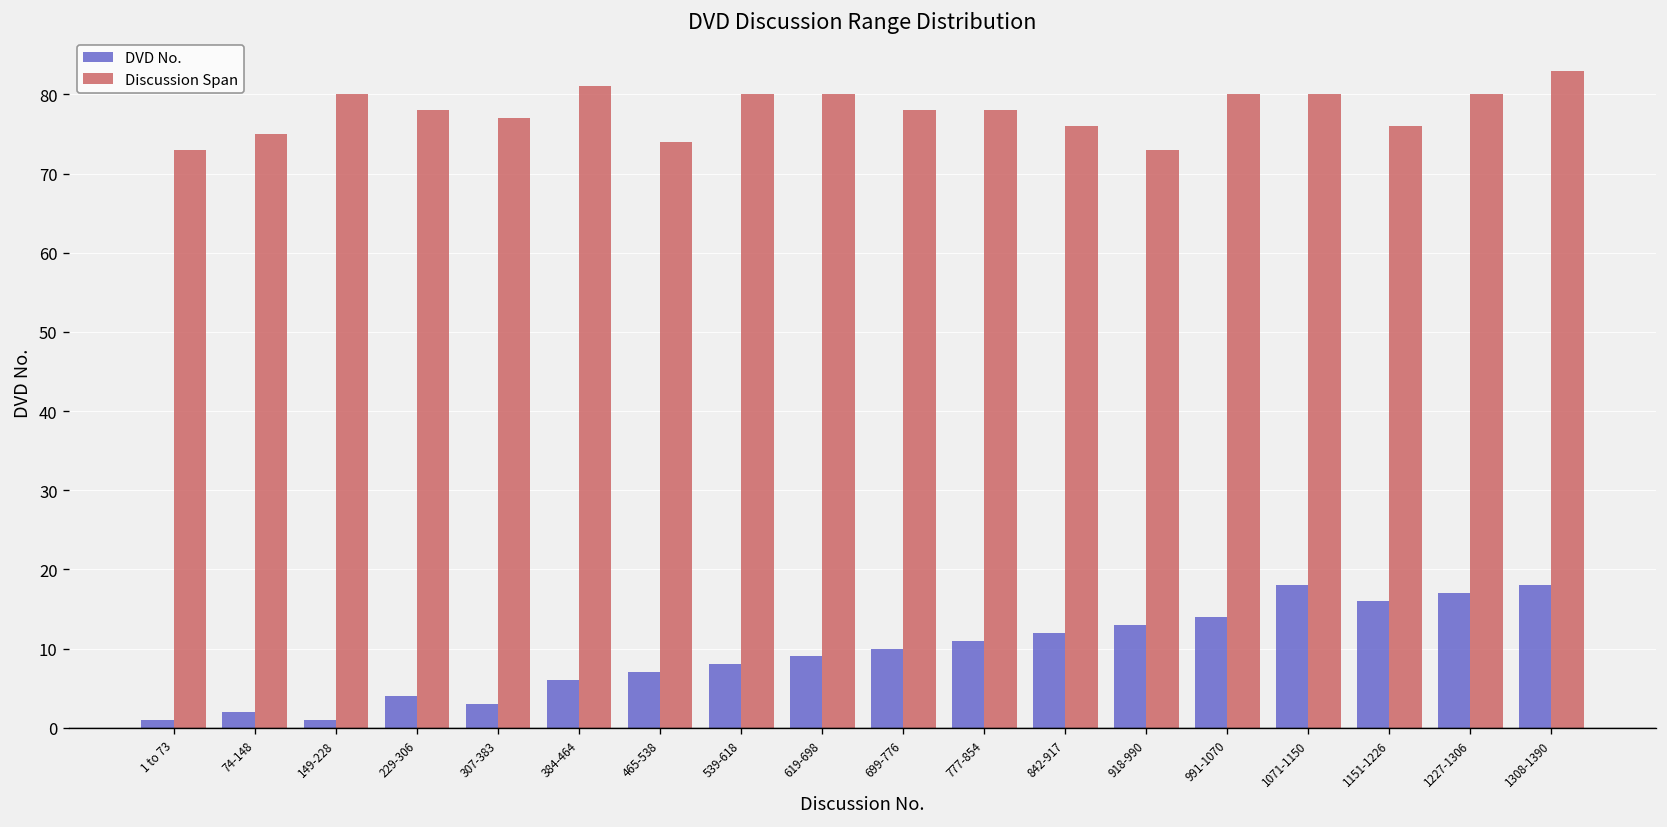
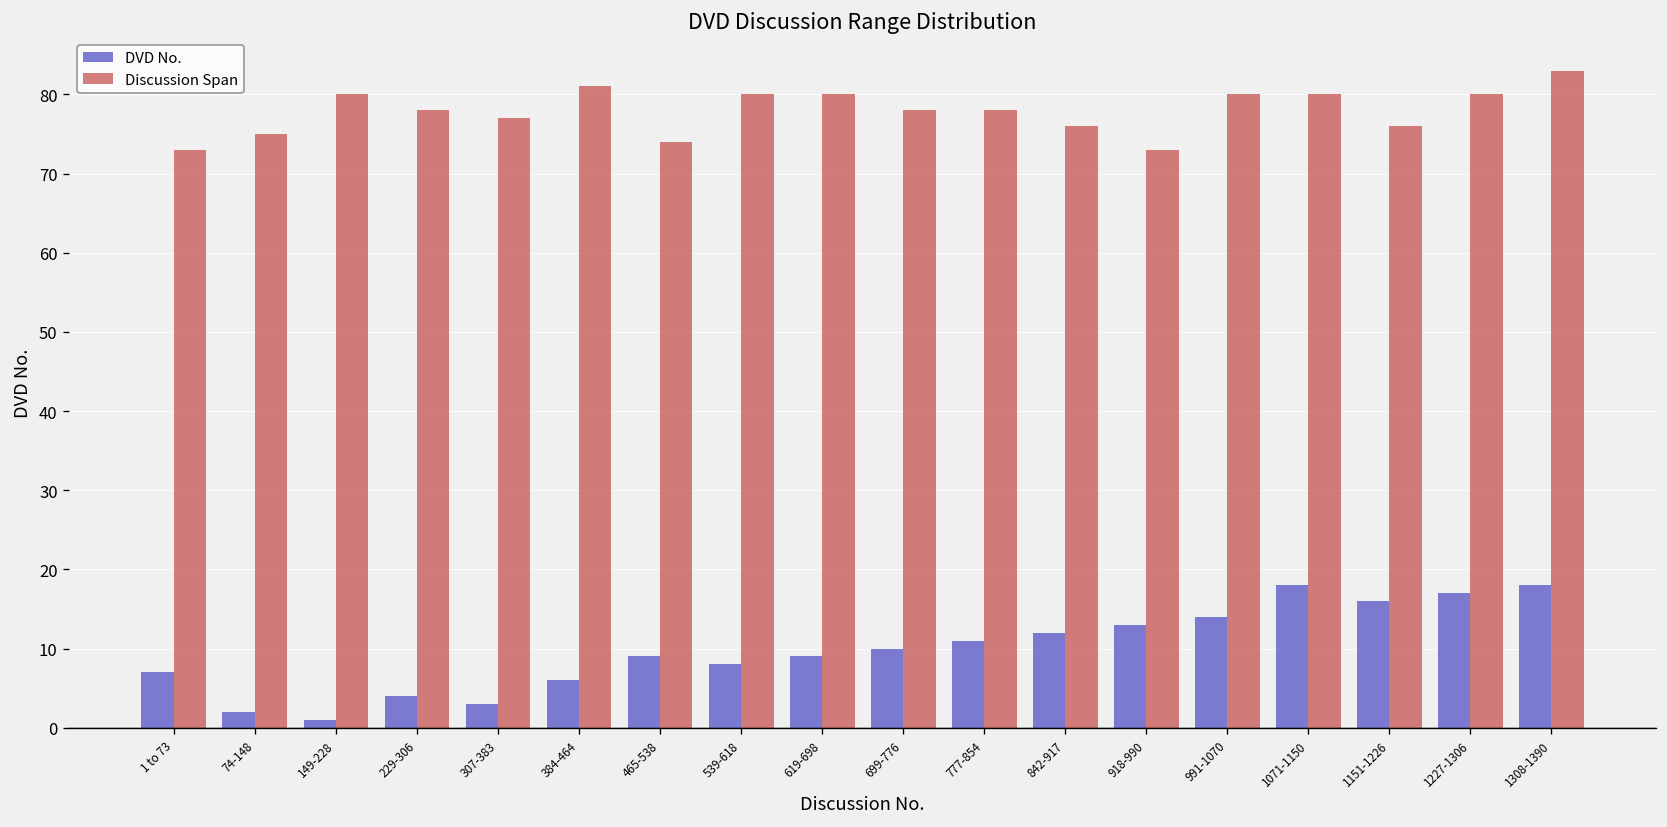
  {
    "DVD No.": {
-     "1 to 73": 1,
+     "1 to 73": 7,
      "74-148": 2,
      "149-228": 1,
      "229-306": 4,
      "307-383": 3,
      "384-464": 6,
-     "465-538": 7,
+     "465-538": 9,
      "539-618": 8,
      "619-698": 9,
      "699-776": 10,
      "777-854": 11,
      "842-917": 12,
      "918-990": 13,
      "991-1070": 14,
      "1071-1150": 18,
      "1151-1226": 16,
      "1227-1306": 17,
      "1308-1390": 18
    },
    "Discussion Span": {
      "1 to 73": 73,
      "74-148": 75,
      "149-228": 80,
      "229-306": 78,
      "307-383": 77,
      "384-464": 81,
      "465-538": 74,
      "539-618": 80,
      "619-698": 80,
      "699-776": 78,
      "777-854": 78,
      "842-917": 76,
      "918-990": 73,
      "991-1070": 80,
      "1071-1150": 80,
      "1151-1226": 76,
      "1227-1306": 80,
      "1308-1390": 83
    }
  }
